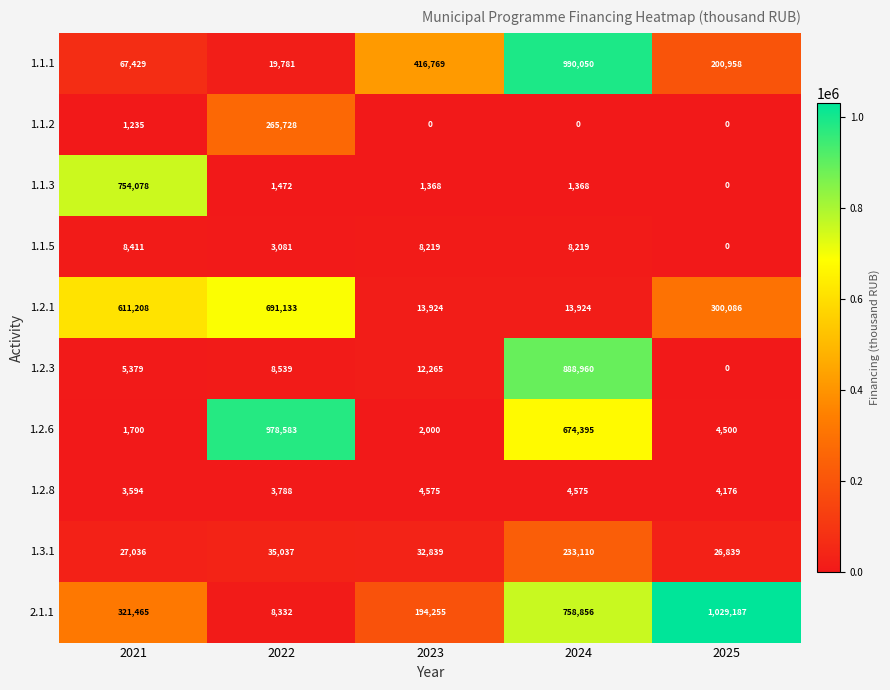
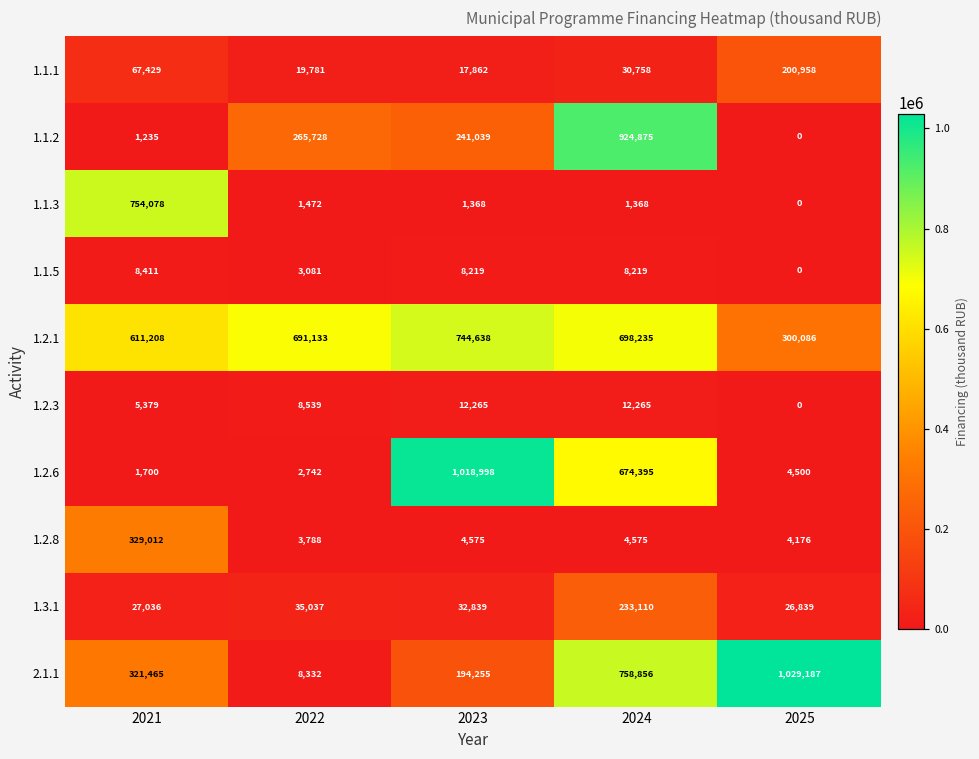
  {
    "1.1.1": {
      "2021": "67,429",
      "2022": "19,781",
-     "2023": "416,769",
-     "2024": "990,050",
+     "2023": "17,862",
+     "2024": "30,758",
      "2025": "200,958"
    },
    "1.1.2": {
      "2021": "1,235",
      "2022": "265,728",
-     "2023": "0",
-     "2024": "0",
+     "2023": "241,039",
+     "2024": "924,875",
      "2025": "0"
    },
    "1.1.3": {
      "2021": "754,078",
      "2022": "1,472",
      "2023": "1,368",
      "2024": "1,368",
      "2025": "0"
    },
    "1.1.5": {
      "2021": "8,411",
      "2022": "3,081",
      "2023": "8,219",
      "2024": "8,219",
      "2025": "0"
    },
    "1.2.1": {
      "2021": "611,208",
      "2022": "691,133",
-     "2023": "13,924",
-     "2024": "13,924",
+     "2023": "744,638",
+     "2024": "698,235",
      "2025": "300,086"
    },
    "1.2.3": {
      "2021": "5,379",
      "2022": "8,539",
      "2023": "12,265",
-     "2024": "888,960",
+     "2024": "12,265",
      "2025": "0"
    },
    "1.2.6": {
      "2021": "1,700",
-     "2022": "978,583",
-     "2023": "2,000",
+     "2022": "2,742",
+     "2023": "1,018,998",
      "2024": "674,395",
      "2025": "4,500"
    },
    "1.2.8": {
-     "2021": "3,594",
+     "2021": "329,012",
      "2022": "3,788",
      "2023": "4,575",
      "2024": "4,575",
      "2025": "4,176"
    },
    "1.3.1": {
      "2021": "27,036",
      "2022": "35,037",
      "2023": "32,839",
      "2024": "233,110",
      "2025": "26,839"
    },
    "2.1.1": {
      "2021": "321,465",
      "2022": "8,332",
      "2023": "194,255",
      "2024": "758,856",
      "2025": "1,029,187"
    }
  }
